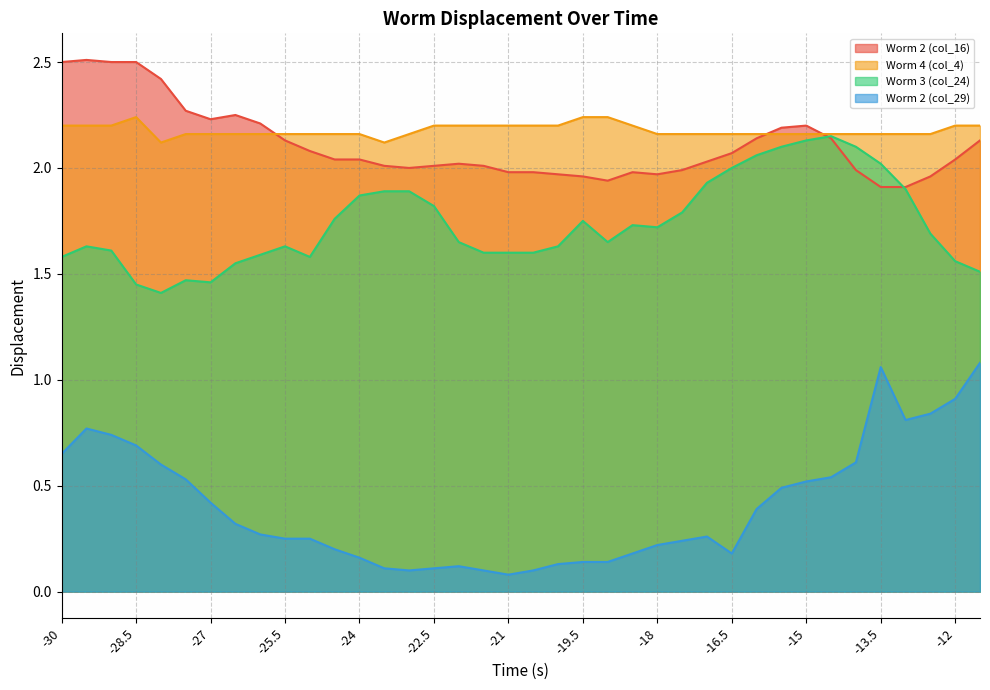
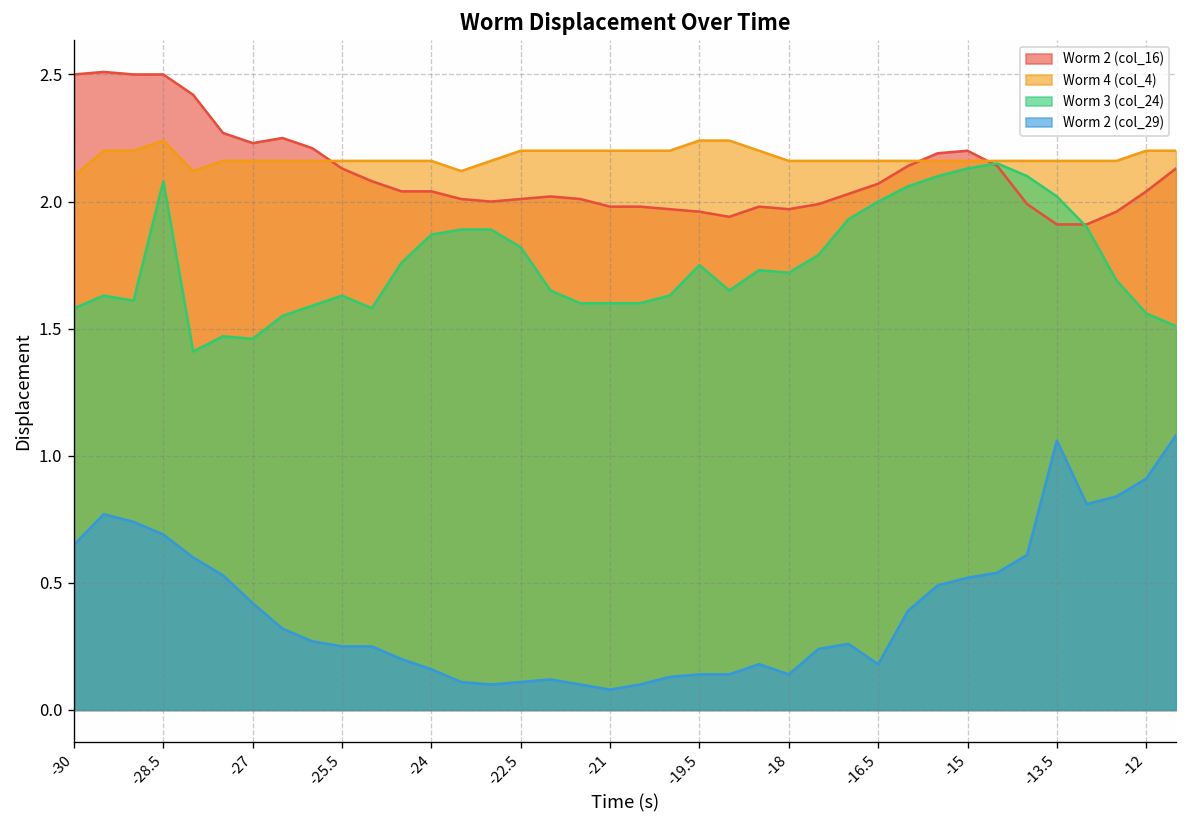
  {
    "Worm 2 (col_16)": {
      "-30": 2.50,
      "-28.5": 2.50,
      "-27": 2.23,
      "-25.5": 2.13,
      "-24": 2.04,
      "-22.5": 2.01,
      "-21": 1.98,
      "-19.5": 1.96,
      "-18": 1.97,
      "-16.5": 2.07,
      "-15": 2.20,
      "-13.5": 1.91,
      "-12": 2.04
    },
    "Worm 4 (col_4)": {
-     "-30": 2.2,
+     "-30": 2.1,
      "-28.5": 2.24,
      "-27": 2.16,
      "-25.5": 2.16,
      "-24": 2.16,
      "-22.5": 2.2,
      "-21": 2.2,
      "-19.5": 2.24,
      "-18": 2.16,
      "-16.5": 2.16,
      "-15": 2.16,
      "-13.5": 2.16,
      "-12": 2.2
    },
    "Worm 3 (col_24)": {
      "-30": 1.58,
-     "-28.5": 1.45,
+     "-28.5": 2.08,
      "-27": 1.46,
      "-25.5": 1.63,
      "-24": 1.87,
      "-22.5": 1.82,
      "-21": 1.60,
      "-19.5": 1.75,
      "-18": 1.72,
      "-16.5": 2.00,
      "-15": 2.13,
      "-13.5": 2.02,
      "-12": 1.56
    },
    "Worm 2 (col_29)": {
      "-30": 0.65,
      "-28.5": 0.69,
      "-27": 0.42,
      "-25.5": 0.25,
      "-24": 0.16,
      "-22.5": 0.11,
      "-21": 0.08,
      "-19.5": 0.14,
-     "-18": 0.22,
+     "-18": 0.14,
      "-16.5": 0.18,
      "-15": 0.52,
      "-13.5": 1.06,
      "-12": 0.91
    }
  }
